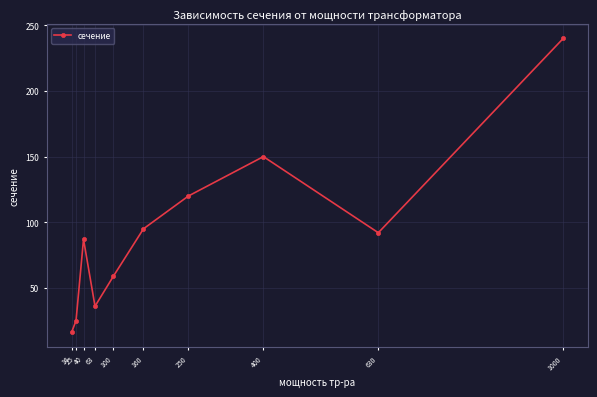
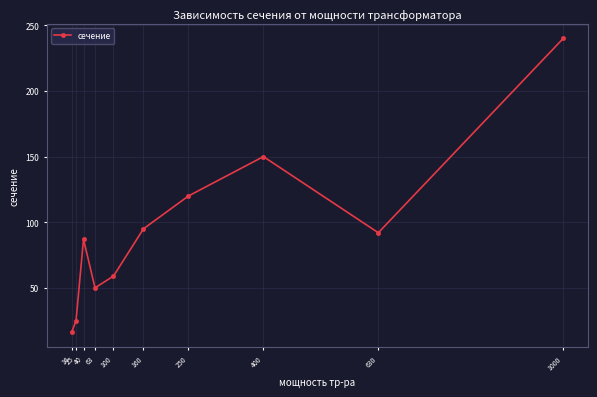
  {
    "16": 16,
    "25": 25,
    "40": 87,
-   "63": 36,
+   "63": 50,
    "100": 59,
    "160": 95,
    "250": 120,
    "400": 150,
    "630": 92,
    "1000": 240
  }
